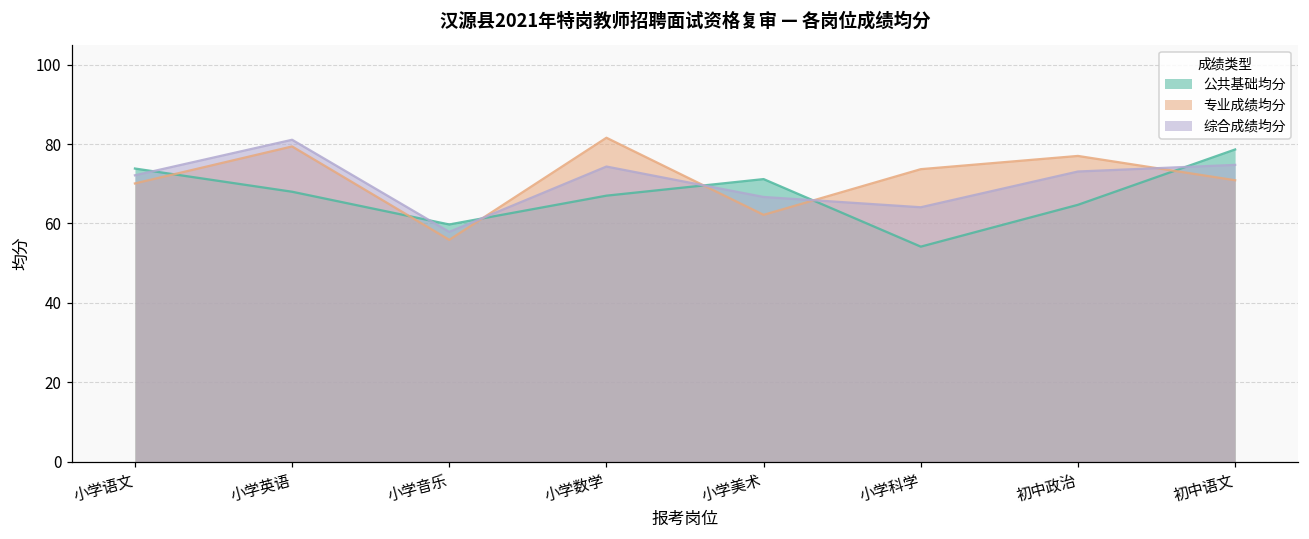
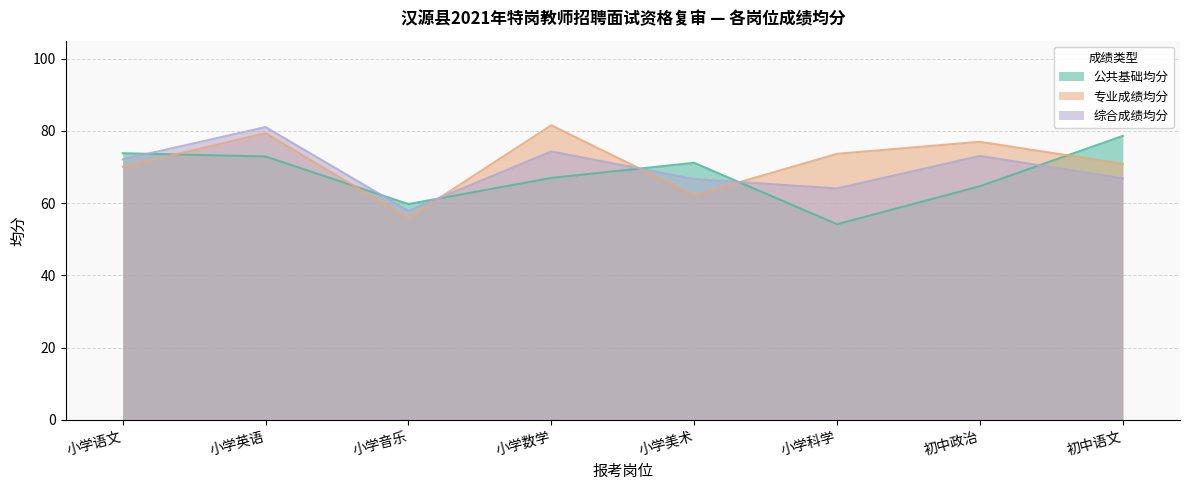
  {
    "公共基础均分": {
      "小学语文": 74,
-     "小学英语": 68,
+     "小学英语": 73,
      "小学音乐": 60,
      "小学数学": 67,
      "小学美术": 71,
      "小学科学": 54,
      "初中政治": 65,
      "初中语文": 79
    },
    "专业成绩均分": {
      "小学语文": 70,
      "小学英语": 79,
      "小学音乐": 56,
      "小学数学": 82,
      "小学美术": 62,
      "小学科学": 74,
      "初中政治": 77,
      "初中语文": 71
    },
    "综合成绩均分": {
      "小学语文": 72,
      "小学英语": 81,
      "小学音乐": 58,
      "小学数学": 74,
      "小学美术": 67,
      "小学科学": 64,
      "初中政治": 73,
-     "初中语文": 75
+     "初中语文": 67
    }
  }
